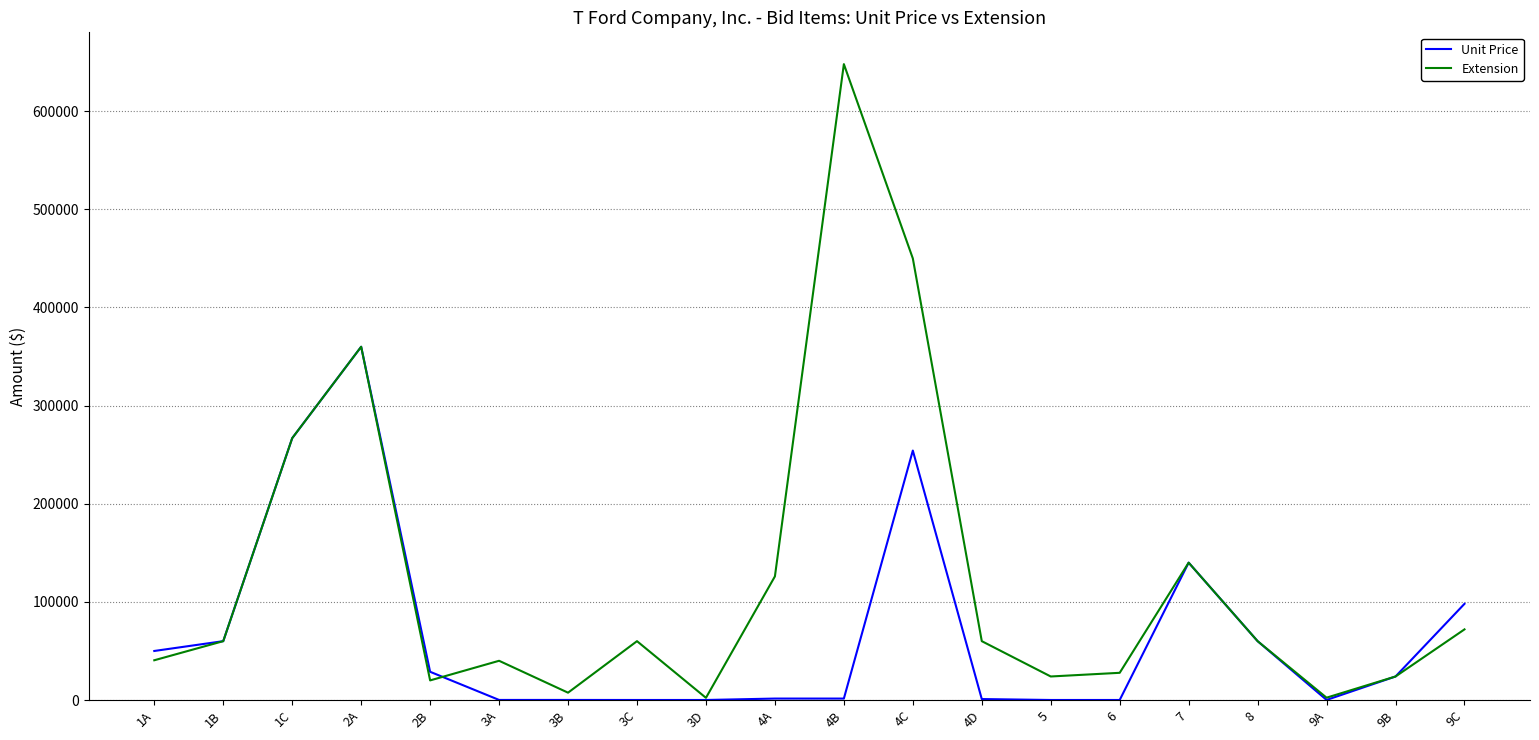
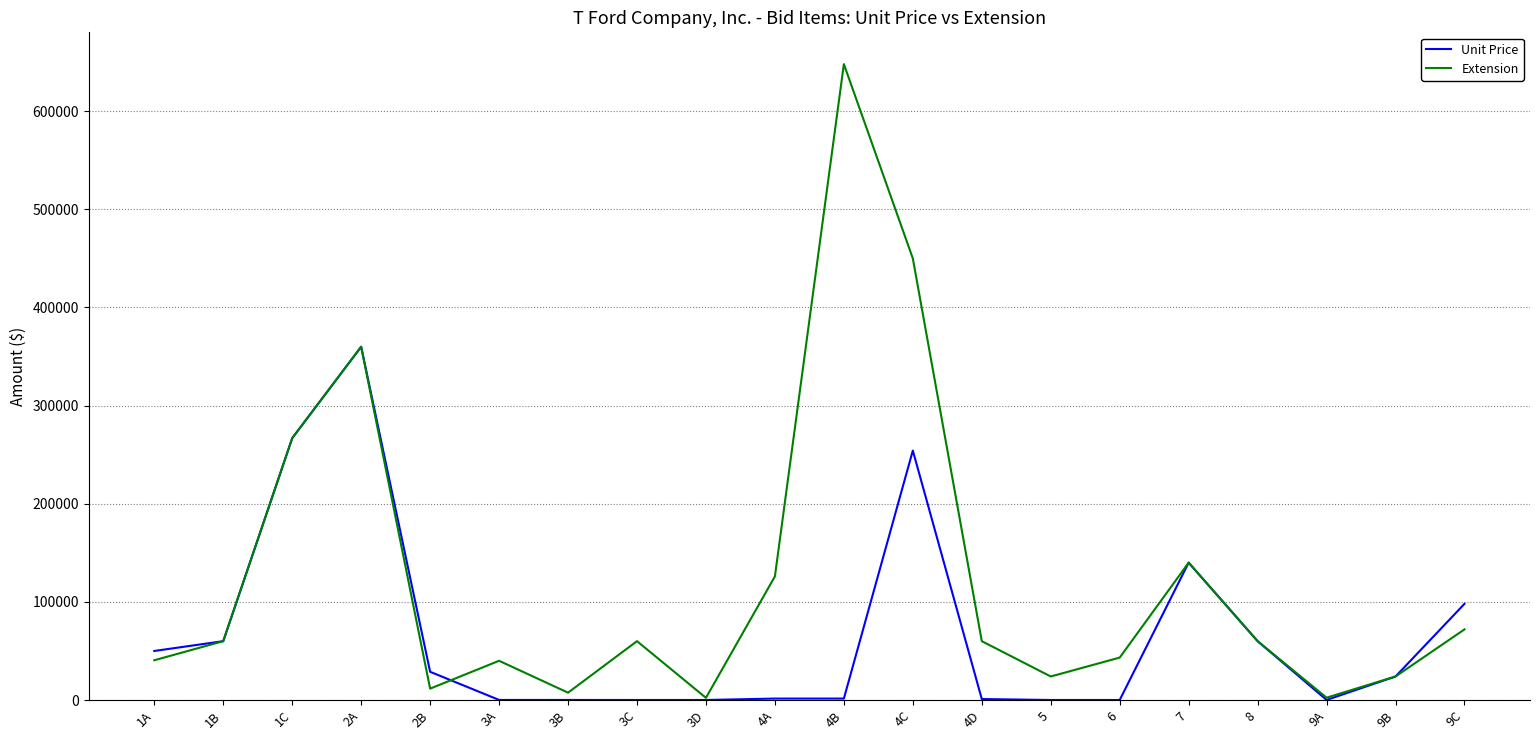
  {
    "Unit Price": {
      "1A": 50000,
      "2B": 30000,
      "3A": 0,
      "3B": 0,
      "3C": 0,
      "4A": 0,
      "4B": 0,
      "4C": 250000,
      "4D": 0,
      "5": 0,
      "6": 0,
      "9C": 100000
    },
    "Extension": {
      "1A": 40000,
-     "2B": 20000,
+     "2B": 10000,
      "3A": 40000,
      "3B": 10000,
      "3C": 60000,
      "4A": 130000,
      "4B": 650000,
      "4C": 450000,
      "4D": 60000,
      "5": 20000,
-     "6": 30000,
+     "6": 40000,
      "9C": 70000
    }
  }
